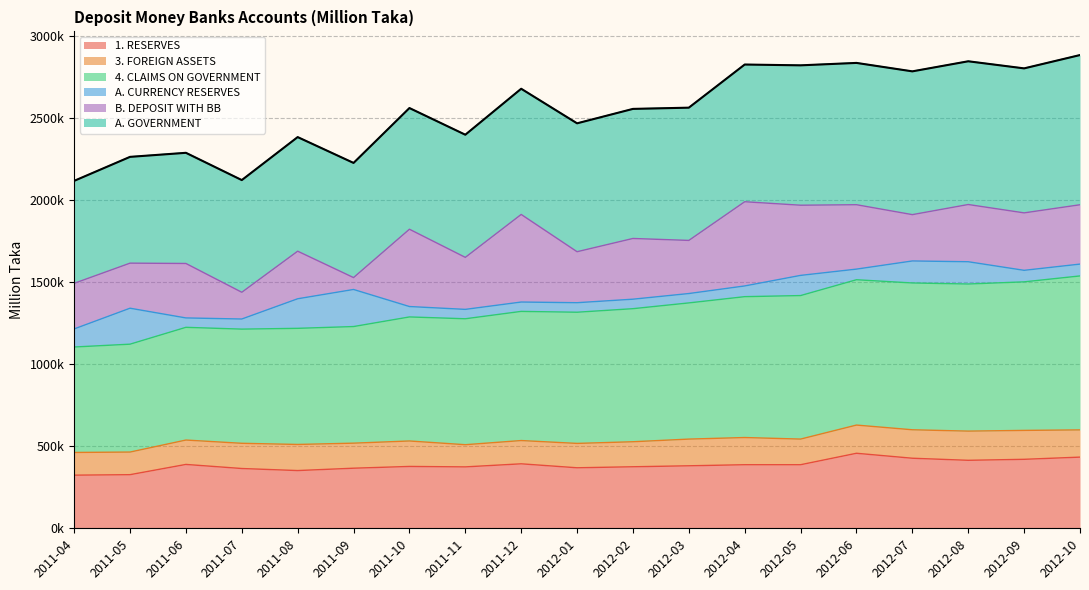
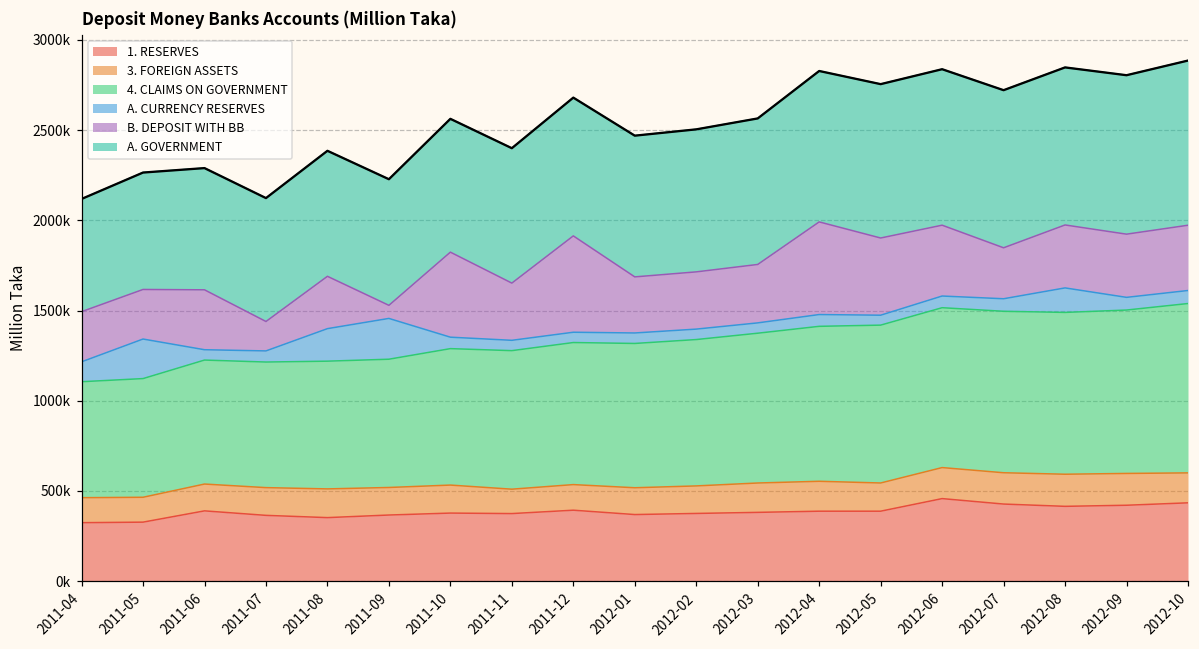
  {
    "A. CURRENCY RESERVES": {
      "2011-04": 110000,
      "2011-05": 220000,
      "2011-06": 60000,
      "2011-07": 60000,
      "2011-08": 180000,
      "2011-09": 230000,
      "2011-10": 60000,
      "2011-11": 60000,
      "2011-12": 60000,
      "2012-01": 60000,
      "2012-02": 60000,
      "2012-03": 60000,
      "2012-04": 70000,
-     "2012-05": 120000,
+     "2012-05": 60000,
      "2012-06": 60000,
-     "2012-07": 130000,
+     "2012-07": 70000,
      "2012-08": 140000,
      "2012-09": 70000,
      "2012-10": 70000
    },
    "B. DEPOSIT WITH BB": {
      "2011-04": 280000,
      "2011-05": 270000,
      "2011-06": 330000,
      "2011-07": 160000,
      "2011-08": 290000,
      "2011-09": 70000,
      "2011-10": 470000,
      "2011-11": 320000,
      "2011-12": 530000,
      "2012-01": 310000,
-     "2012-02": 370000,
+     "2012-02": 320000,
      "2012-03": 320000,
      "2012-04": 510000,
      "2012-05": 430000,
      "2012-06": 390000,
      "2012-07": 280000,
      "2012-08": 350000,
      "2012-09": 350000,
      "2012-10": 360000
    }
  }
